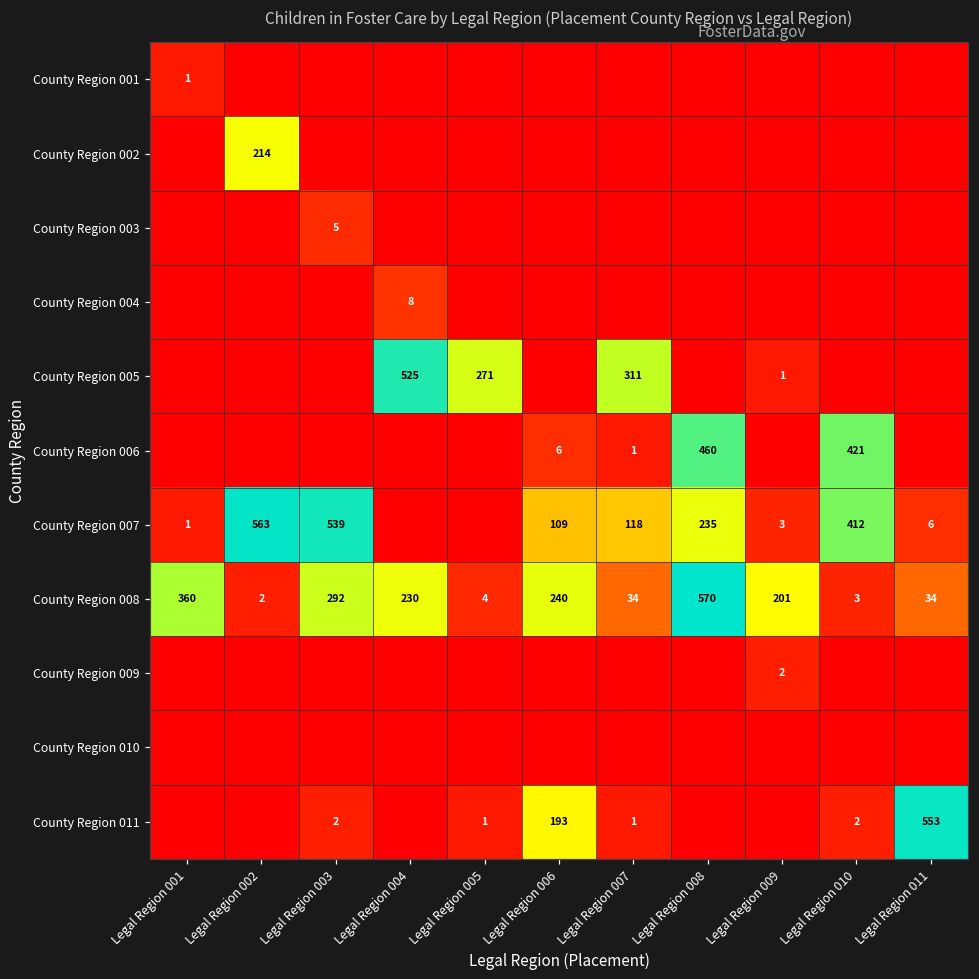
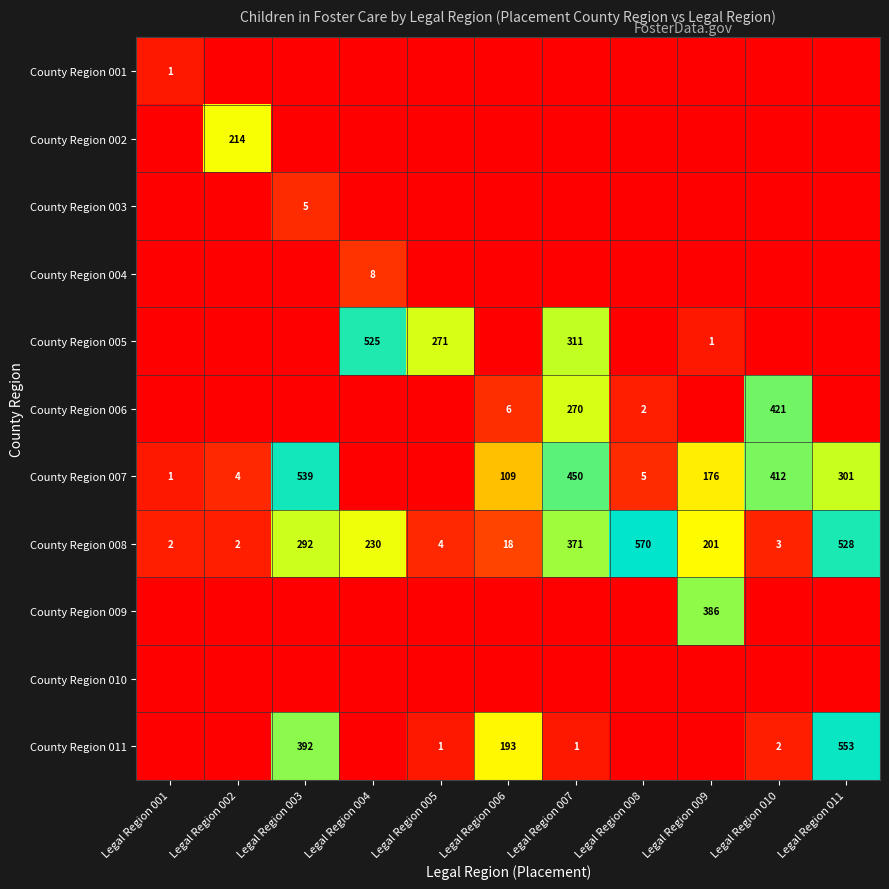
  {
    "County Region 001": {
      "Legal Region 001": 1
    },
    "County Region 002": {
      "Legal Region 002": 214
    },
    "County Region 003": {
      "Legal Region 003": 5
    },
    "County Region 004": {
      "Legal Region 004": 8
    },
    "County Region 005": {
      "Legal Region 004": 525,
      "Legal Region 005": 271,
      "Legal Region 007": 311,
      "Legal Region 009": 1
    },
    "County Region 006": {
      "Legal Region 006": 6,
-     "Legal Region 007": 1,
-     "Legal Region 008": 460,
+     "Legal Region 007": 270,
+     "Legal Region 008": 2,
      "Legal Region 010": 421
    },
    "County Region 007": {
      "Legal Region 001": 1,
-     "Legal Region 002": 563,
+     "Legal Region 002": 4,
      "Legal Region 003": 539,
      "Legal Region 006": 109,
-     "Legal Region 007": 118,
-     "Legal Region 008": 235,
-     "Legal Region 009": 3,
+     "Legal Region 007": 450,
+     "Legal Region 008": 5,
+     "Legal Region 009": 176,
      "Legal Region 010": 412,
-     "Legal Region 011": 6
+     "Legal Region 011": 301
    },
    "County Region 008": {
-     "Legal Region 001": 360,
+     "Legal Region 001": 2,
      "Legal Region 002": 2,
      "Legal Region 003": 292,
      "Legal Region 004": 230,
      "Legal Region 005": 4,
-     "Legal Region 006": 240,
-     "Legal Region 007": 34,
+     "Legal Region 006": 18,
+     "Legal Region 007": 371,
      "Legal Region 008": 570,
      "Legal Region 009": 201,
      "Legal Region 010": 3,
-     "Legal Region 011": 34
+     "Legal Region 011": 528
    },
    "County Region 009": {
-     "Legal Region 009": 2
+     "Legal Region 009": 386
    },
    "County Region 011": {
-     "Legal Region 003": 2,
+     "Legal Region 003": 392,
      "Legal Region 005": 1,
      "Legal Region 006": 193,
      "Legal Region 007": 1,
      "Legal Region 010": 2,
      "Legal Region 011": 553
    }
  }
